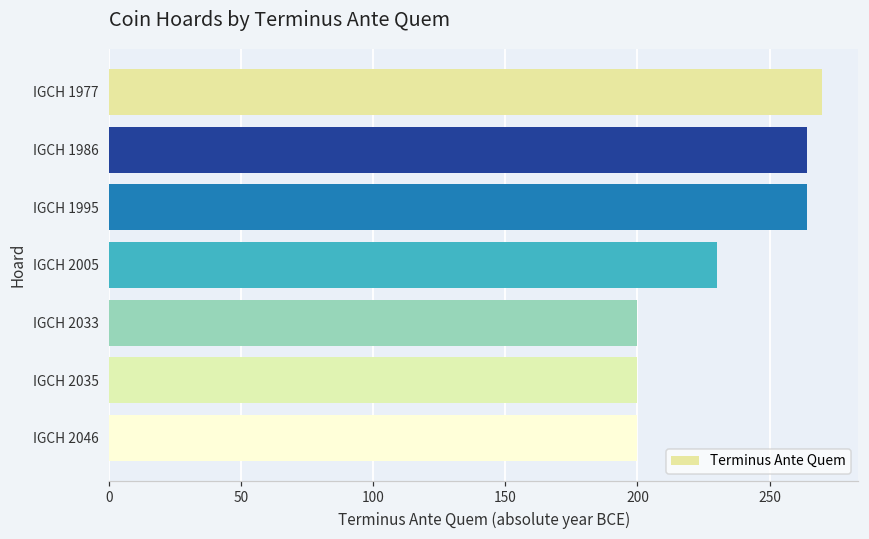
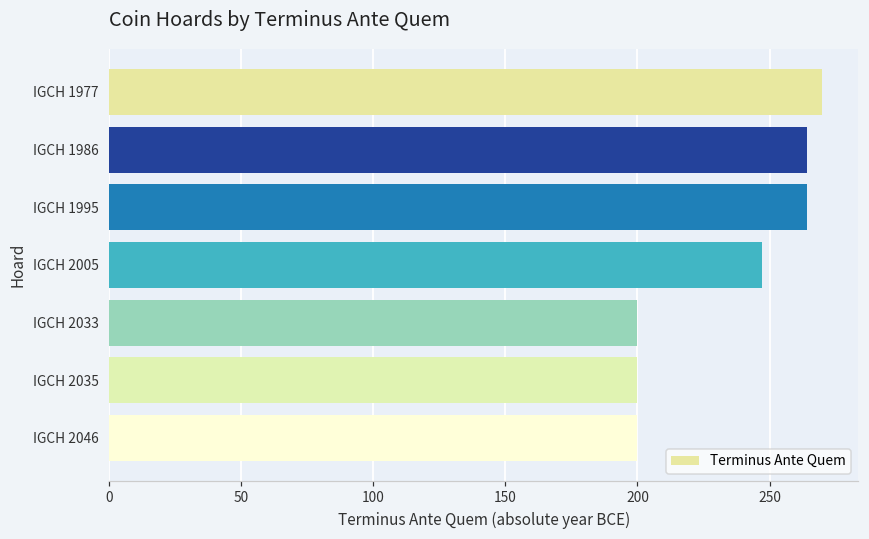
  {
    "IGCH 1977": 270,
    "IGCH 1986": 264,
    "IGCH 1995": 264,
-   "IGCH 2005": 230,
+   "IGCH 2005": 247,
    "IGCH 2033": 200,
    "IGCH 2035": 200,
    "IGCH 2046": 200
  }
